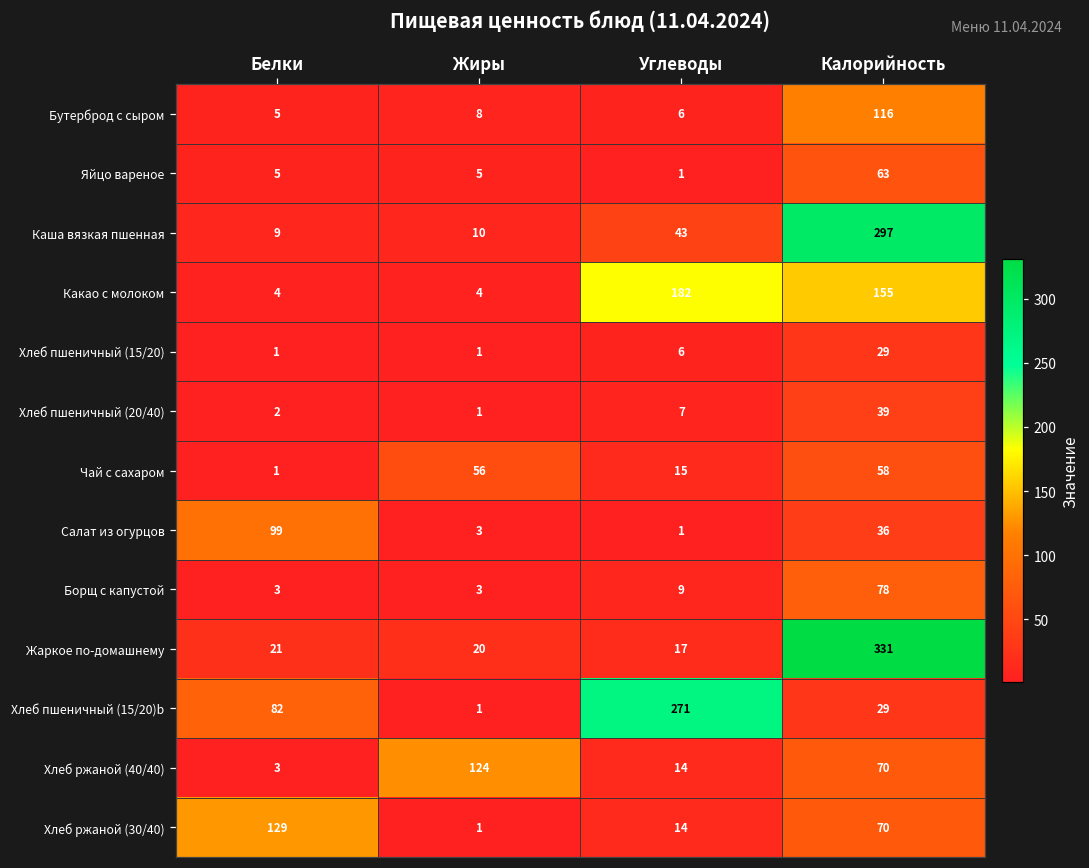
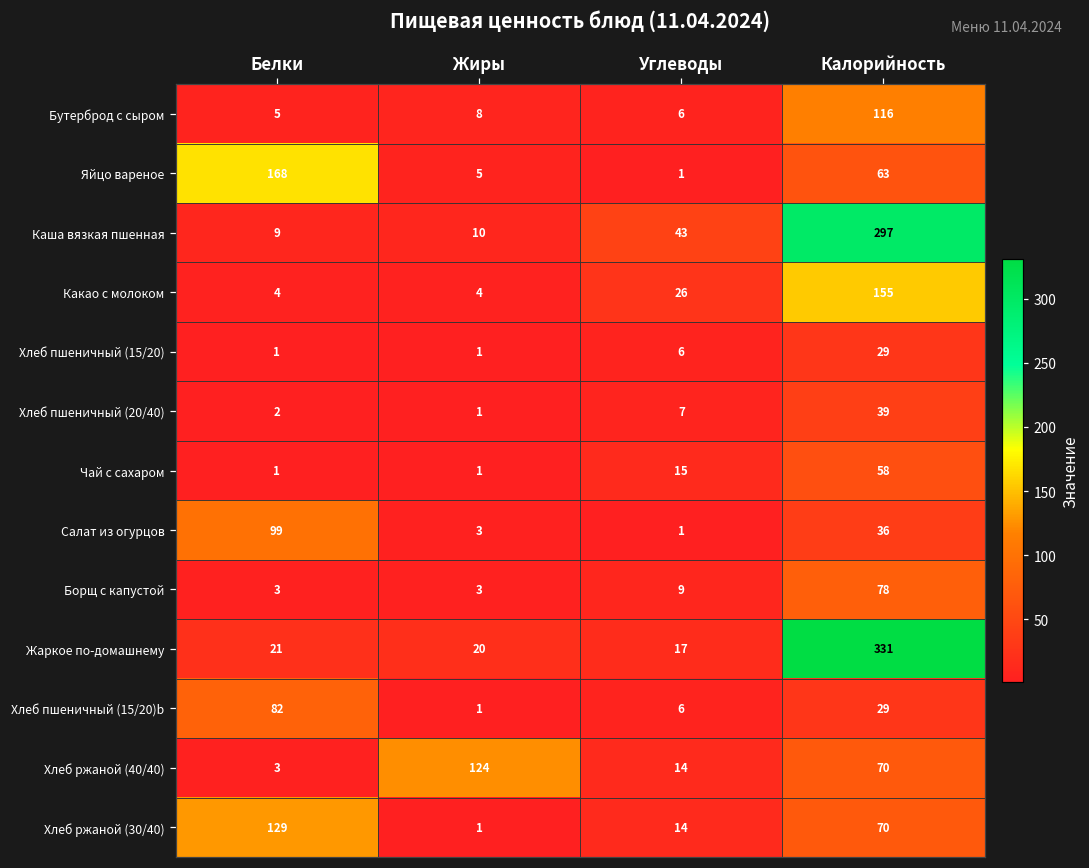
  {
    "Бутерброд с сыром": {
      "Белки": 5,
      "Жиры": 8,
      "Углеводы": 6,
      "Калорийность": 116
    },
    "Яйцо вареное": {
-     "Белки": 5,
+     "Белки": 168,
      "Жиры": 5,
      "Углеводы": 1,
      "Калорийность": 63
    },
    "Каша вязкая пшенная": {
      "Белки": 9,
      "Жиры": 10,
      "Углеводы": 43,
      "Калорийность": 297
    },
    "Какао с молоком": {
      "Белки": 4,
      "Жиры": 4,
-     "Углеводы": 182,
+     "Углеводы": 26,
      "Калорийность": 155
    },
    "Хлеб пшеничный (15/20)": {
      "Белки": 1,
      "Жиры": 1,
      "Углеводы": 6,
      "Калорийность": 29
    },
    "Хлеб пшеничный (20/40)": {
      "Белки": 2,
      "Жиры": 1,
      "Углеводы": 7,
      "Калорийность": 39
    },
    "Чай с сахаром": {
      "Белки": 1,
-     "Жиры": 56,
+     "Жиры": 1,
      "Углеводы": 15,
      "Калорийность": 58
    },
    "Салат из огурцов": {
      "Белки": 99,
      "Жиры": 3,
      "Углеводы": 1,
      "Калорийность": 36
    },
    "Борщ с капустой": {
      "Белки": 3,
      "Жиры": 3,
      "Углеводы": 9,
      "Калорийность": 78
    },
    "Жаркое по-домашнему": {
      "Белки": 21,
      "Жиры": 20,
      "Углеводы": 17,
      "Калорийность": 331
    },
    "Хлеб пшеничный (15/20)b": {
      "Белки": 82,
      "Жиры": 1,
-     "Углеводы": 271,
+     "Углеводы": 6,
      "Калорийность": 29
    },
    "Хлеб ржаной (40/40)": {
      "Белки": 3,
      "Жиры": 124,
      "Углеводы": 14,
      "Калорийность": 70
    },
    "Хлеб ржаной (30/40)": {
      "Белки": 129,
      "Жиры": 1,
      "Углеводы": 14,
      "Калорийность": 70
    }
  }
